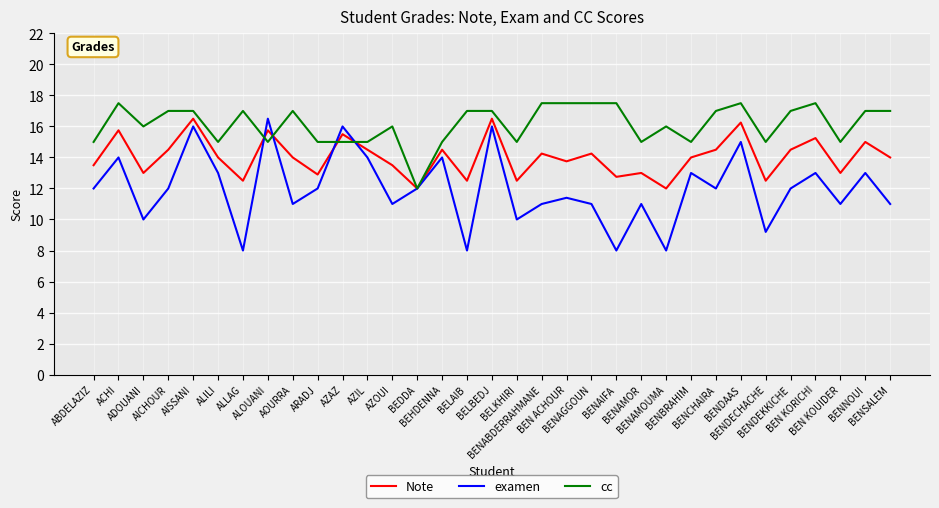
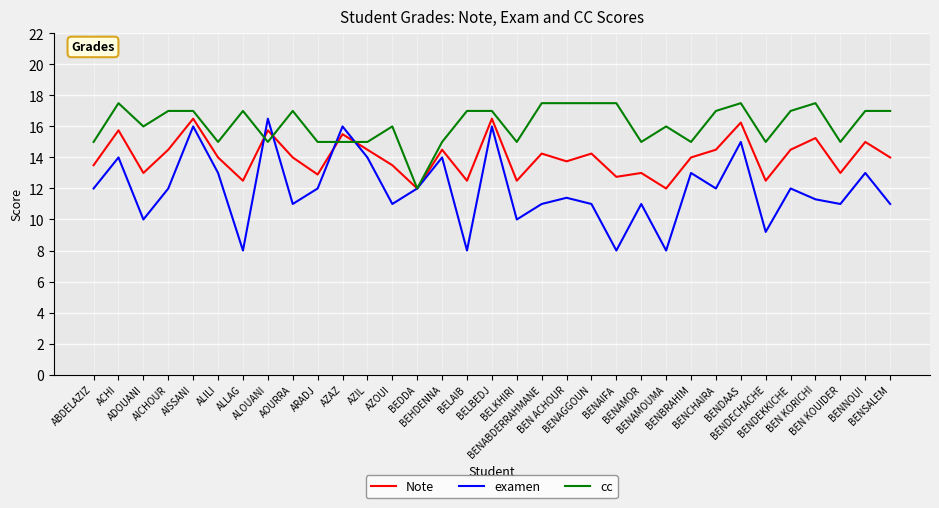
  {
    "Note": {
      "ABDELAZIZ": 13.5,
      "ACHI": 15.8,
      "ADOUANI": 13.0,
      "AICHOUR": 14.5,
      "AISSANI": 16.5,
      "ALILI": 14.0,
      "ALLAG": 12.5,
      "ALOUANI": 15.8,
      "AOURRA": 14.0,
      "ARADJ": 12.9,
      "AZAZ": 15.5,
      "AZIL": 14.5,
      "AZOUI": 13.5,
      "BEHDENNA": 14.5,
      "BELAIB": 12.5,
      "BELBEDJ": 16.5,
      "BELKHIRI": 12.5,
      "BENABDERRAHMANE": 14.3,
      "BEN ACHOUR": 13.8,
      "BENAGGOUN": 14.3,
      "BENAIFA": 12.8,
      "BENAMOR": 13.0,
      "BENAMOUMA": 12.0,
      "BENBRAHIM": 14.0,
      "BENCHAIRA": 14.5,
      "BENDAAS": 16.3,
      "BENDECHACHE": 12.5,
      "BENDEKKICHE": 14.5,
      "BEN KORICHI": 15.3,
      "BEN KOUIDER": 13.0,
      "BENNOUI": 15.0,
      "BENSALEM": 14.0
    },
    "examen": {
      "ABDELAZIZ": 12.0,
      "ACHI": 14.0,
      "ADOUANI": 10.0,
      "AICHOUR": 12.0,
      "AISSANI": 16.0,
      "ALILI": 13.0,
      "ALLAG": 8.0,
      "ALOUANI": 16.5,
      "AOURRA": 11.0,
      "ARADJ": 12.0,
      "AZAZ": 16.0,
      "AZIL": 14.0,
      "AZOUI": 11.0,
      "BEHDENNA": 14.0,
      "BELAIB": 8.0,
      "BELBEDJ": 16.0,
      "BELKHIRI": 10.0,
      "BENABDERRAHMANE": 11.0,
      "BEN ACHOUR": 11.4,
      "BENAGGOUN": 11.0,
      "BENAIFA": 8.0,
      "BENAMOR": 11.0,
      "BENAMOUMA": 8.0,
      "BENBRAHIM": 13.0,
      "BENCHAIRA": 12.0,
      "BENDAAS": 15.0,
      "BENDECHACHE": 9.2,
      "BENDEKKICHE": 12.0,
-     "BEN KORICHI": 13.0,
+     "BEN KORICHI": 11.3,
      "BEN KOUIDER": 11.0,
      "BENNOUI": 13.0,
      "BENSALEM": 11.0
    },
    "cc": {
      "ABDELAZIZ": 15.0,
      "ACHI": 17.5,
      "ADOUANI": 16.0,
      "AICHOUR": 17.0,
      "AISSANI": 17.0,
      "ALILI": 15.0,
      "ALLAG": 17.0,
      "ALOUANI": 15.0,
      "AOURRA": 17.0,
      "ARADJ": 15.0,
      "AZAZ": 15.0,
      "AZIL": 15.0,
      "AZOUI": 16.0,
      "BEHDENNA": 15.0,
      "BELAIB": 17.0,
      "BELBEDJ": 17.0,
      "BELKHIRI": 15.0,
      "BENABDERRAHMANE": 17.5,
      "BEN ACHOUR": 17.5,
      "BENAGGOUN": 17.5,
      "BENAIFA": 17.5,
      "BENAMOR": 15.0,
      "BENAMOUMA": 16.0,
      "BENBRAHIM": 15.0,
      "BENCHAIRA": 17.0,
      "BENDAAS": 17.5,
      "BENDECHACHE": 15.0,
      "BENDEKKICHE": 17.0,
      "BEN KORICHI": 17.5,
      "BEN KOUIDER": 15.0,
      "BENNOUI": 17.0,
      "BENSALEM": 17.0
    }
  }
